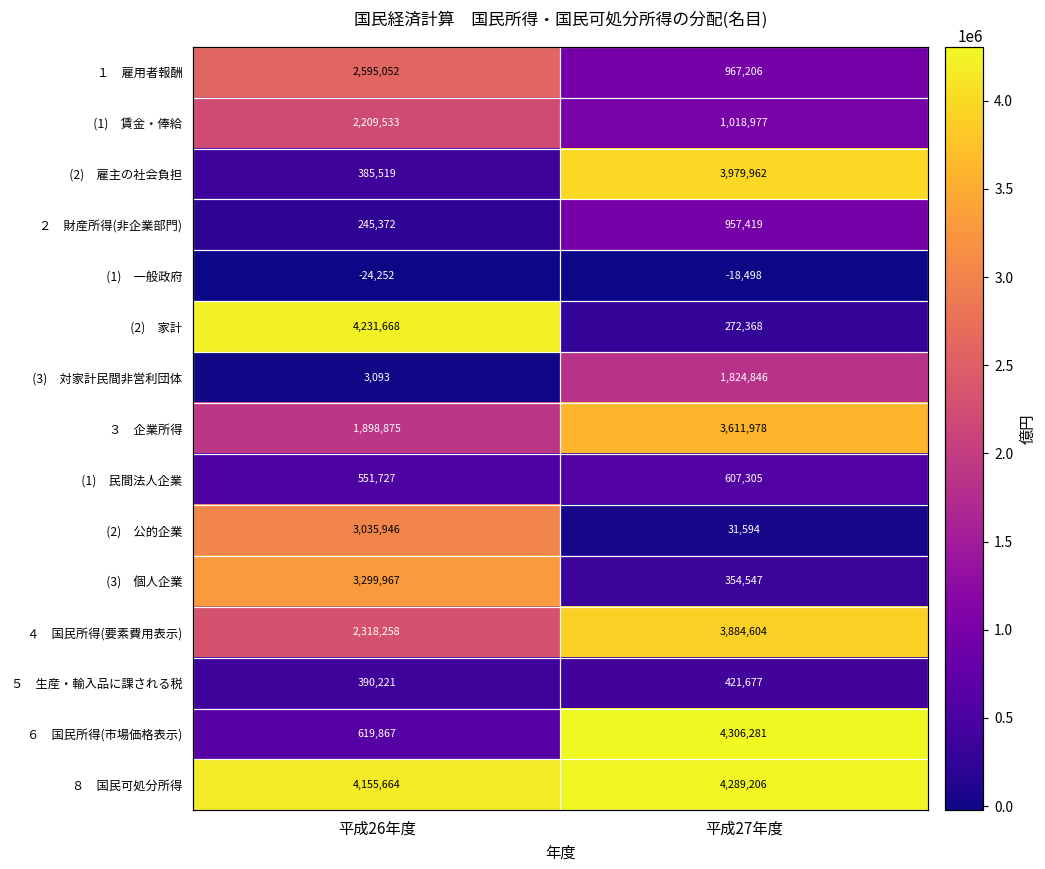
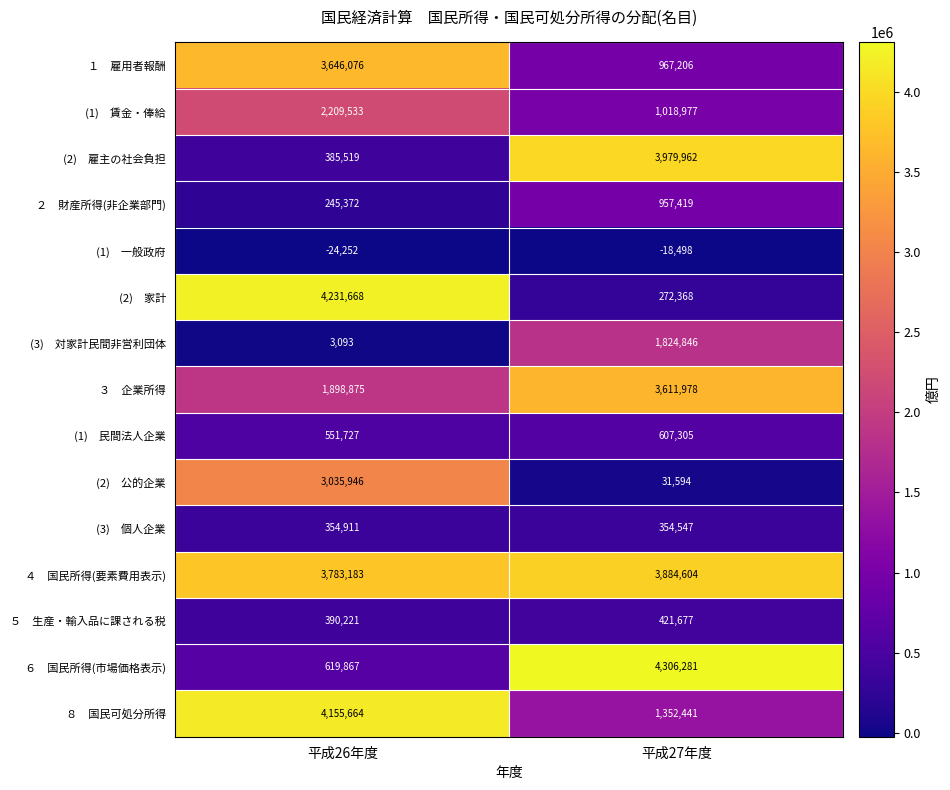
  {
    "１ 雇用者報酬": {
-     "平成26年度": "2,595,052",
+     "平成26年度": "3,646,076",
      "平成27年度": "967,206"
    },
    "(1) 賃金・俸給": {
      "平成26年度": "2,209,533",
      "平成27年度": "1,018,977"
    },
    "(2) 雇主の社会負担": {
      "平成26年度": "385,519",
      "平成27年度": "3,979,962"
    },
    "２ 財産所得(非企業部門)": {
      "平成26年度": "245,372",
      "平成27年度": "957,419"
    },
    "(1) 一般政府": {
      "平成26年度": "-24,252",
      "平成27年度": "-18,498"
    },
    "(2) 家計": {
      "平成26年度": "4,231,668",
      "平成27年度": "272,368"
    },
    "(3) 対家計民間非営利団体": {
      "平成26年度": "3,093",
      "平成27年度": "1,824,846"
    },
    "３ 企業所得": {
      "平成26年度": "1,898,875",
      "平成27年度": "3,611,978"
    },
    "(1) 民間法人企業": {
      "平成26年度": "551,727",
      "平成27年度": "607,305"
    },
    "(2) 公的企業": {
      "平成26年度": "3,035,946",
      "平成27年度": "31,594"
    },
    "(3) 個人企業": {
-     "平成26年度": "3,299,967",
+     "平成26年度": "354,911",
      "平成27年度": "354,547"
    },
    "４ 国民所得(要素費用表示)": {
-     "平成26年度": "2,318,258",
+     "平成26年度": "3,783,183",
      "平成27年度": "3,884,604"
    },
    "５ 生産・輸入品に課される税": {
      "平成26年度": "390,221",
      "平成27年度": "421,677"
    },
    "６ 国民所得(市場価格表示)": {
      "平成26年度": "619,867",
      "平成27年度": "4,306,281"
    },
    "８ 国民可処分所得": {
      "平成26年度": "4,155,664",
-     "平成27年度": "4,289,206"
+     "平成27年度": "1,352,441"
    }
  }
